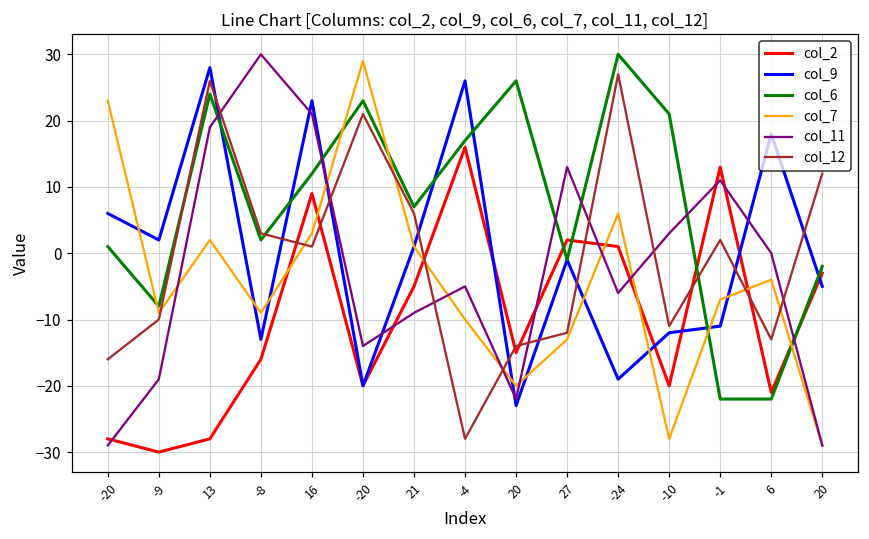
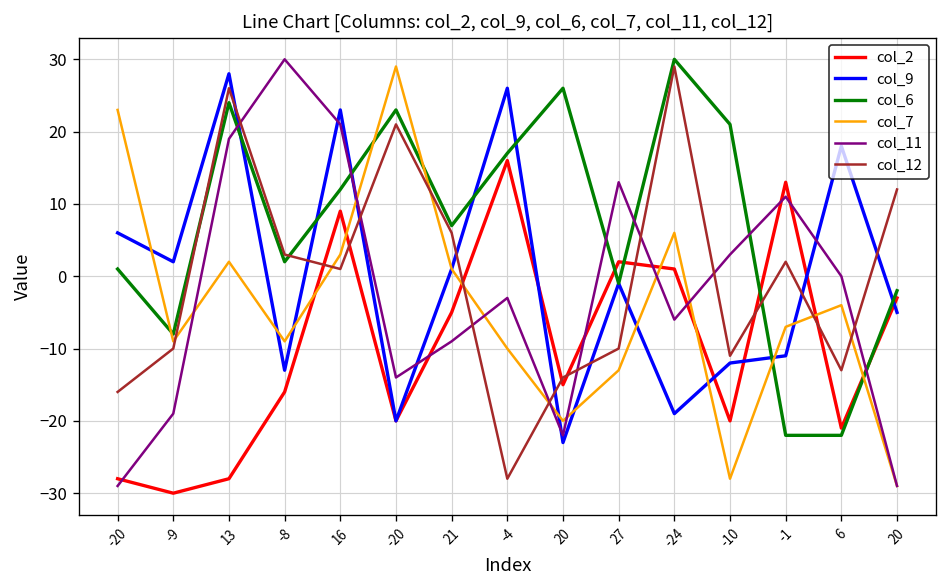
  {
    "col_2": {
      "-9": -30,
      "13": -28,
      "-8": -16,
      "16": 9,
      "21": -5,
      "-4": 16,
      "27": 2,
      "-24": 1,
      "-10": -20,
      "-1": 13,
      "6": -21
    },
    "col_9": {
      "-9": 2,
      "13": 28,
      "-8": -13,
      "16": 23,
      "-4": 26,
      "-24": -19,
      "-10": -12,
      "-1": -11
    },
    "col_6": {
      "-9": -8,
      "13": 24,
      "-8": 2,
      "16": 12,
      "21": 7,
      "-4": 17,
      "-24": 30,
      "-10": 21,
      "-1": -22,
      "6": -22
    },
    "col_7": {
      "-9": -9,
      "13": 2,
      "-8": -9,
      "16": 3,
      "-4": -10,
      "27": -13,
      "-24": 6,
      "-10": -28,
      "-1": -7,
      "6": -4
    },
    "col_11": {
      "-9": -19,
      "13": 19,
      "-8": 30,
      "16": 21,
      "21": -9,
-     "-4": -5,
+     "-4": -3,
      "27": 13,
      "-24": -6,
      "-10": 3,
      "-1": 11,
      "6": 0
    },
    "col_12": {
      "-9": -10,
      "13": 26,
      "-8": 3,
      "16": 1,
      "21": 6,
      "-4": -28,
-     "27": -12,
-     "-24": 27,
+     "27": -10,
+     "-24": 29,
      "-10": -11,
      "-1": 2,
      "6": -13
    }
  }
